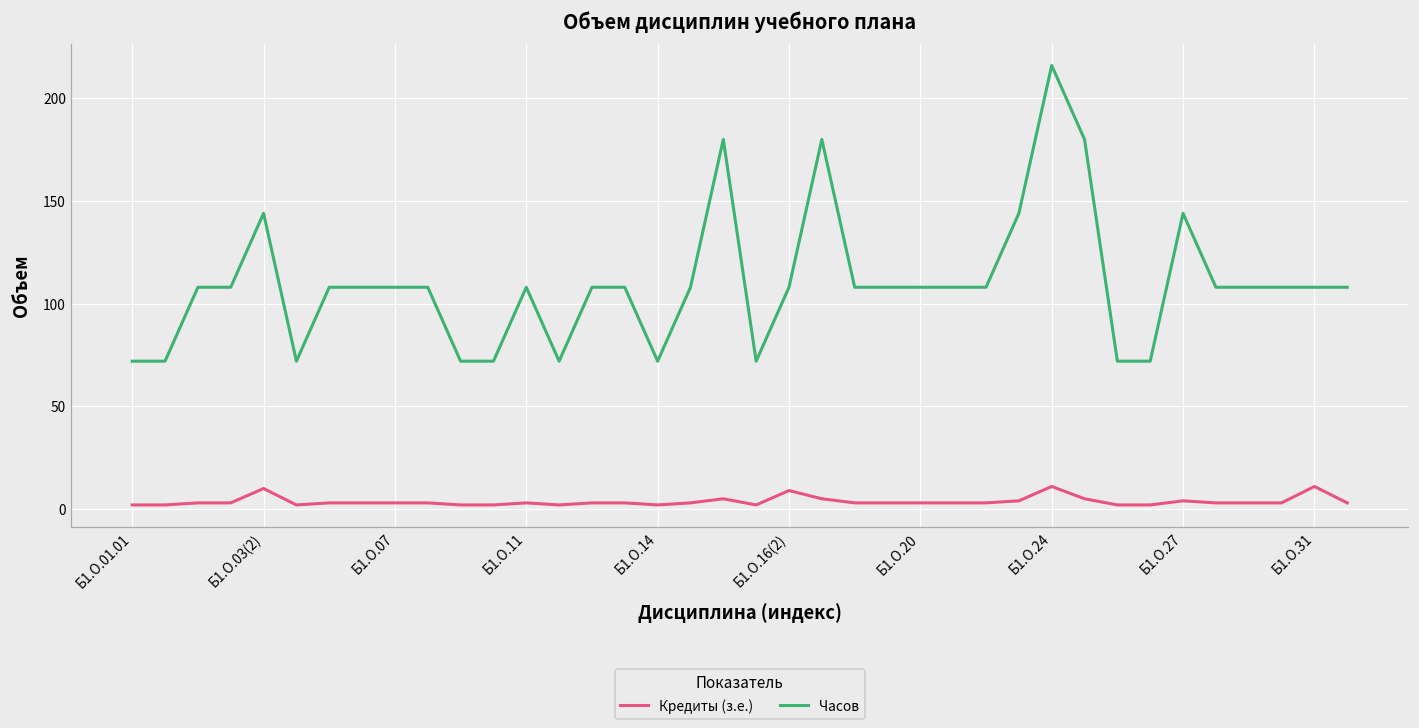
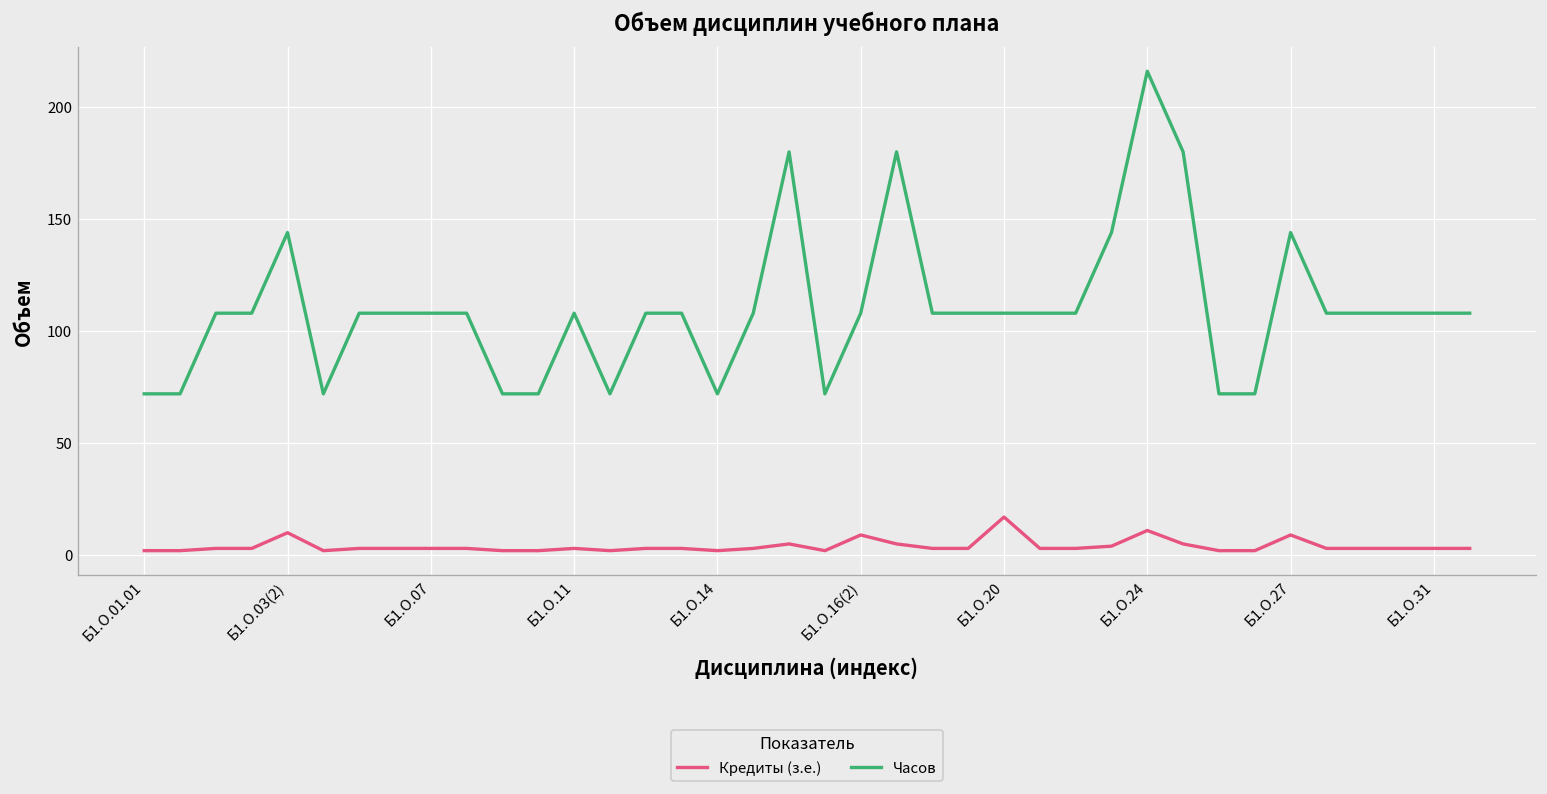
  {
    "Кредиты (з.е.)": {
      "Б1.О.01.01": 2,
      "Б1.О.03(2)": 10,
      "Б1.О.07": 3,
      "Б1.О.11": 3,
      "Б1.О.14": 2,
      "Б1.О.16(2)": 9,
-     "Б1.О.20": 3,
+     "Б1.О.20": 17,
      "Б1.О.24": 11,
-     "Б1.О.27": 4,
-     "Б1.О.31": 11
+     "Б1.О.27": 9,
+     "Б1.О.31": 3
    },
    "Часов": {
      "Б1.О.01.01": 72,
      "Б1.О.03(2)": 144,
      "Б1.О.07": 108,
      "Б1.О.11": 108,
      "Б1.О.14": 72,
      "Б1.О.16(2)": 108,
      "Б1.О.20": 108,
      "Б1.О.24": 216,
      "Б1.О.27": 144,
      "Б1.О.31": 108
    }
  }
